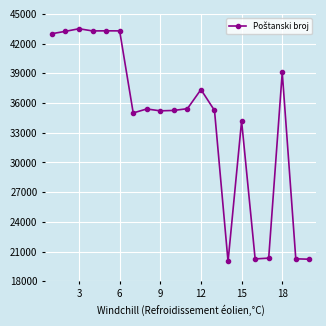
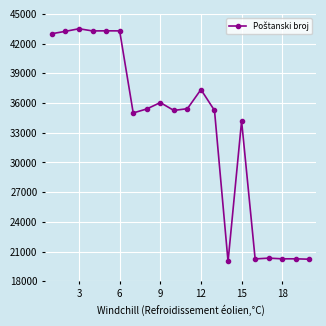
  {
    "3": 44000,
    "6": 43000,
-   "9": 35000,
+   "9": 36000,
    "12": 37000,
    "15": 34000,
-   "18": 39000
+   "18": 20000
  }
